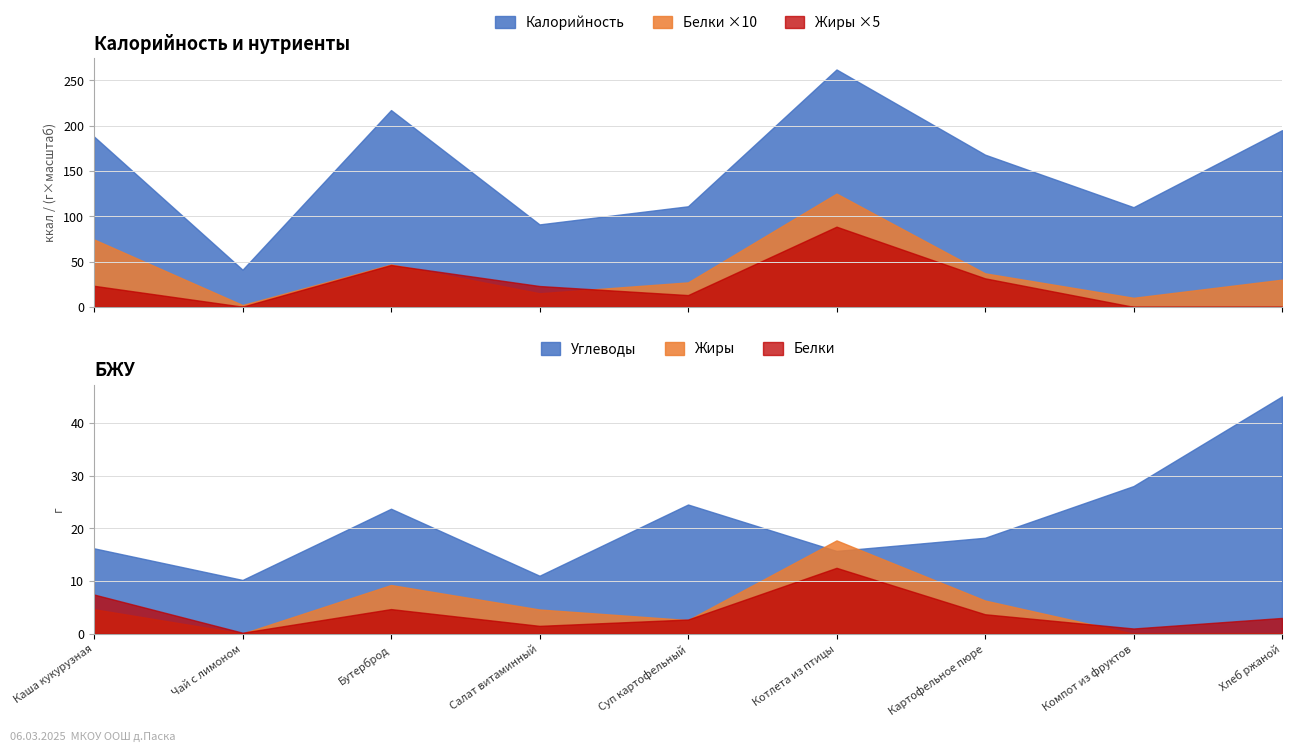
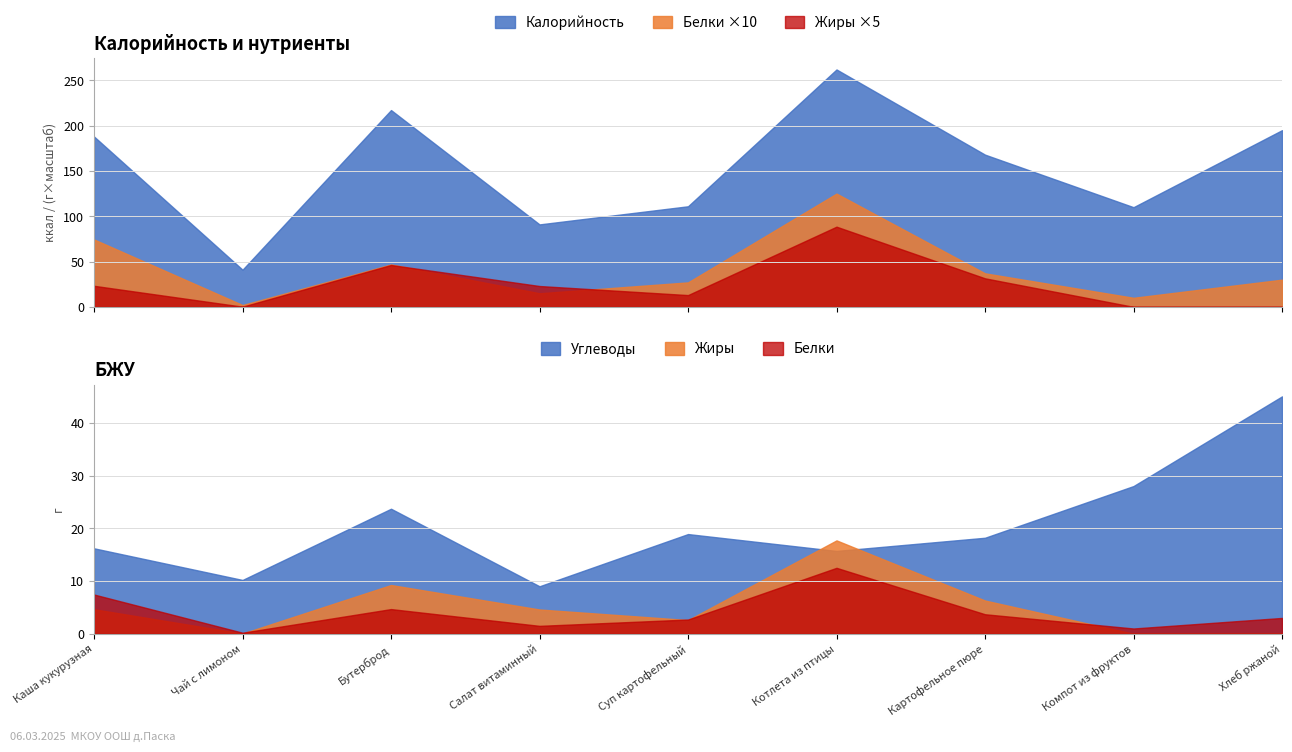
  {
    "БЖУ": {
      "Углеводы": {
        "Каша кукурузная": 16,
        "Чай с лимоном": 10,
        "Бутерброд": 24,
-       "Салат витаминный": 11,
-       "Суп картофельный": 25,
+       "Салат витаминный": 9,
+       "Суп картофельный": 19,
        "Котлета из птицы": 16,
        "Картофельное пюре": 18,
        "Компот из фруктов": 28,
        "Хлеб ржаной": 45
      },
      "Жиры": {
        "Каша кукурузная": 5,
        "Бутерброд": 9,
        "Салат витаминный": 5,
        "Котлета из птицы": 18,
        "Картофельное пюре": 6,
        "Компот из фруктов": 0,
        "Хлеб ржаной": 0
      },
      "Белки": {
        "Каша кукурузная": 7,
        "Бутерброд": 5,
        "Салат витаминный": 2,
        "Котлета из птицы": 13,
        "Картофельное пюре": 4,
        "Компот из фруктов": 1,
        "Хлеб ржаной": 3
      }
    }
  }
